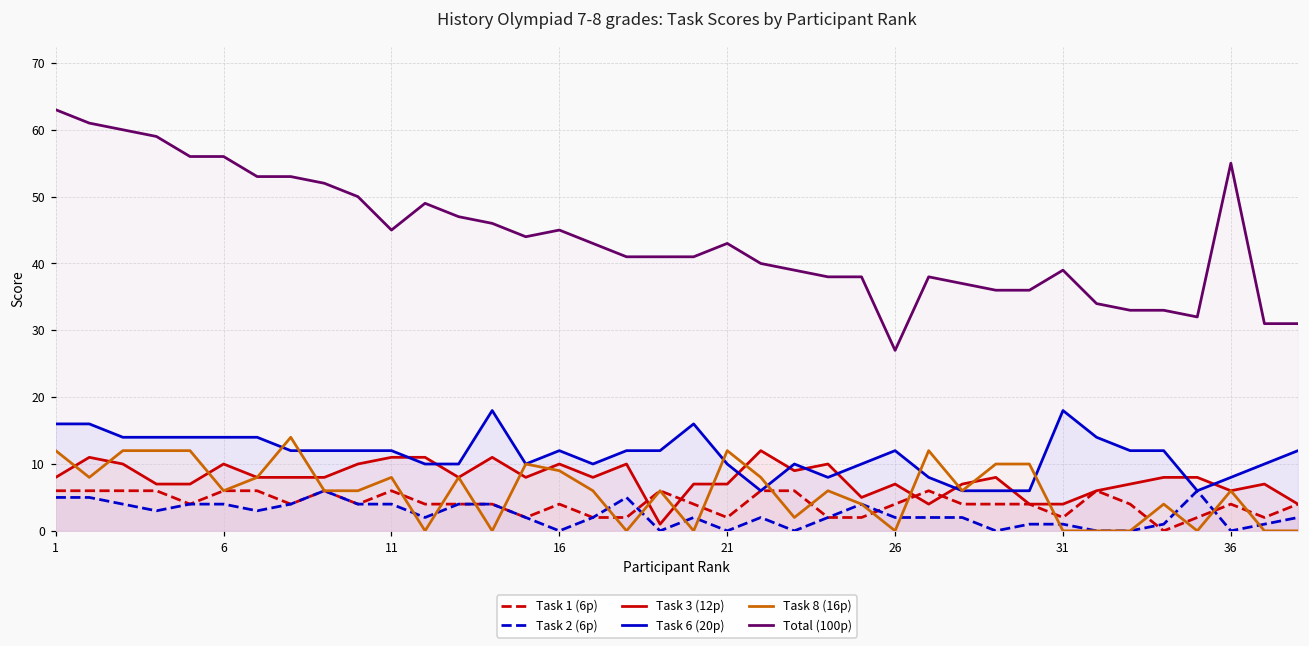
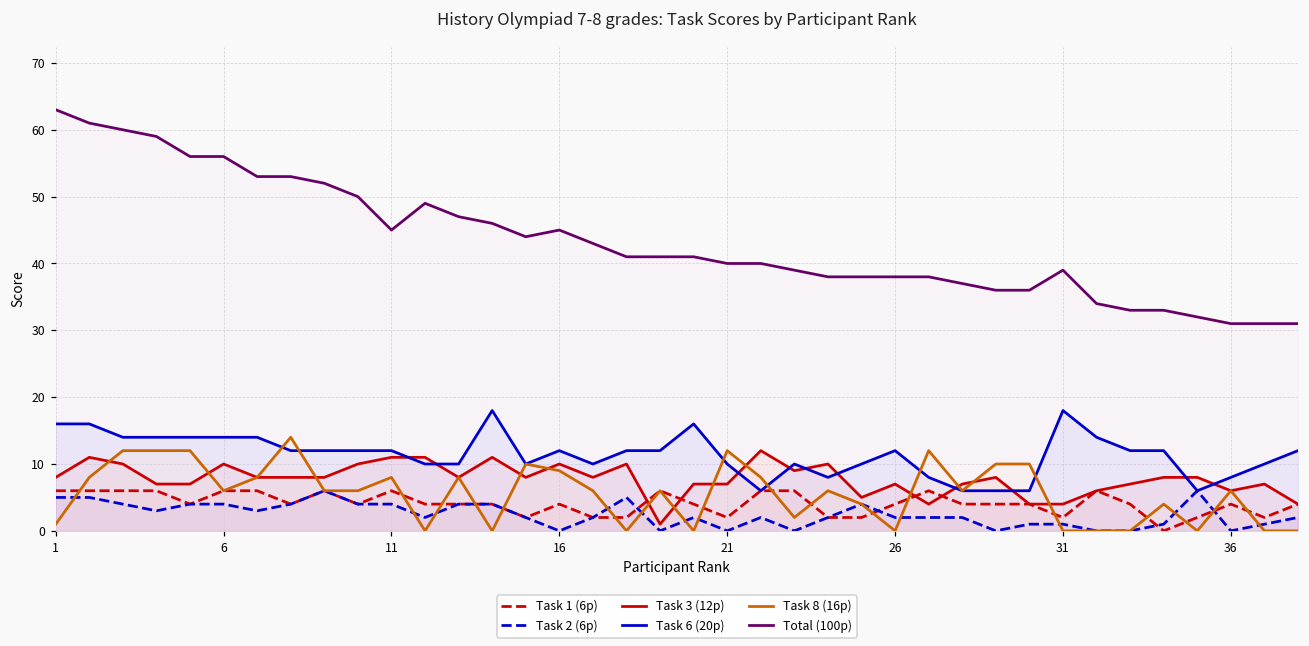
  {
    "Task 8 (16p)": {
-     "1": 12,
+     "1": 1,
      "11": 8,
      "16": 9,
      "21": 12,
      "26": 0,
      "31": 0
    },
    "Total (100p)": {
      "1": 63,
      "6": 56,
      "11": 45,
      "16": 45,
-     "21": 43,
-     "26": 27,
+     "21": 40,
+     "26": 38,
      "31": 39,
-     "36": 55
+     "36": 31
    }
  }
